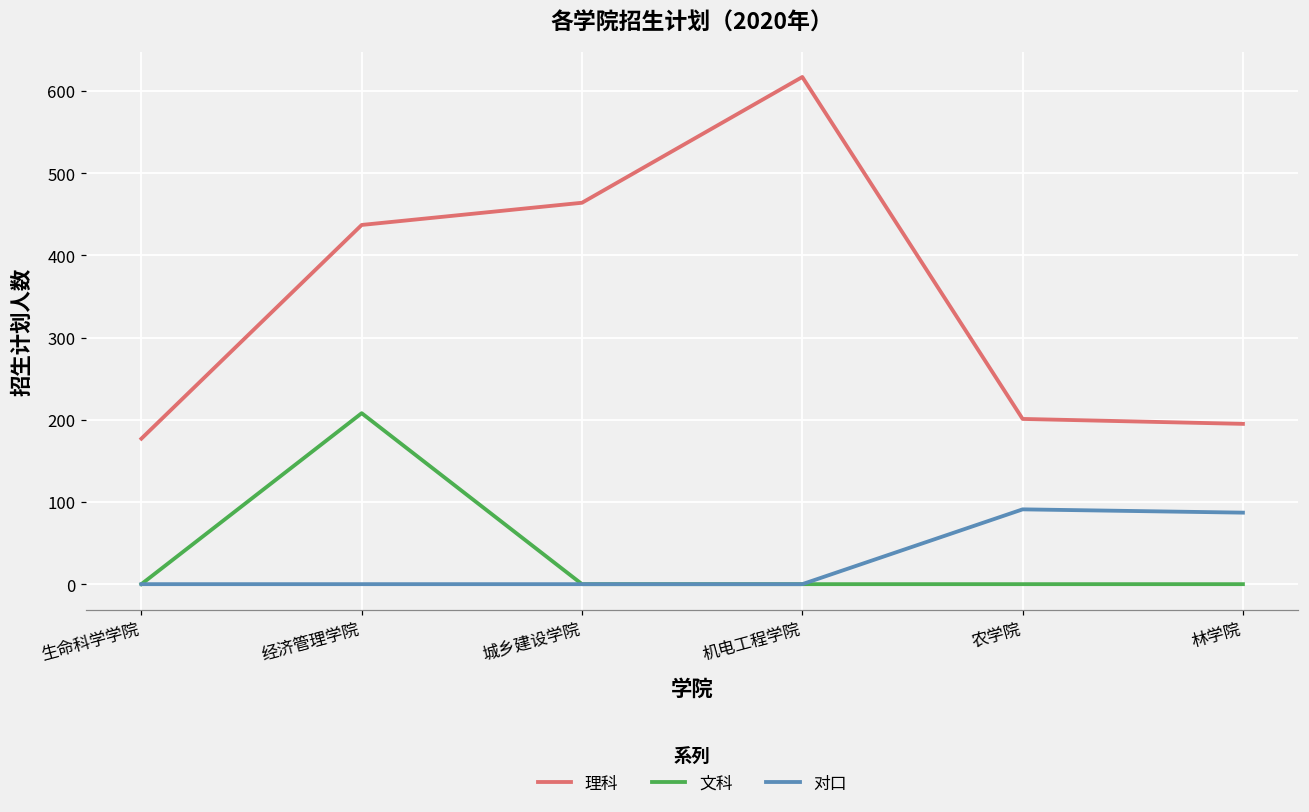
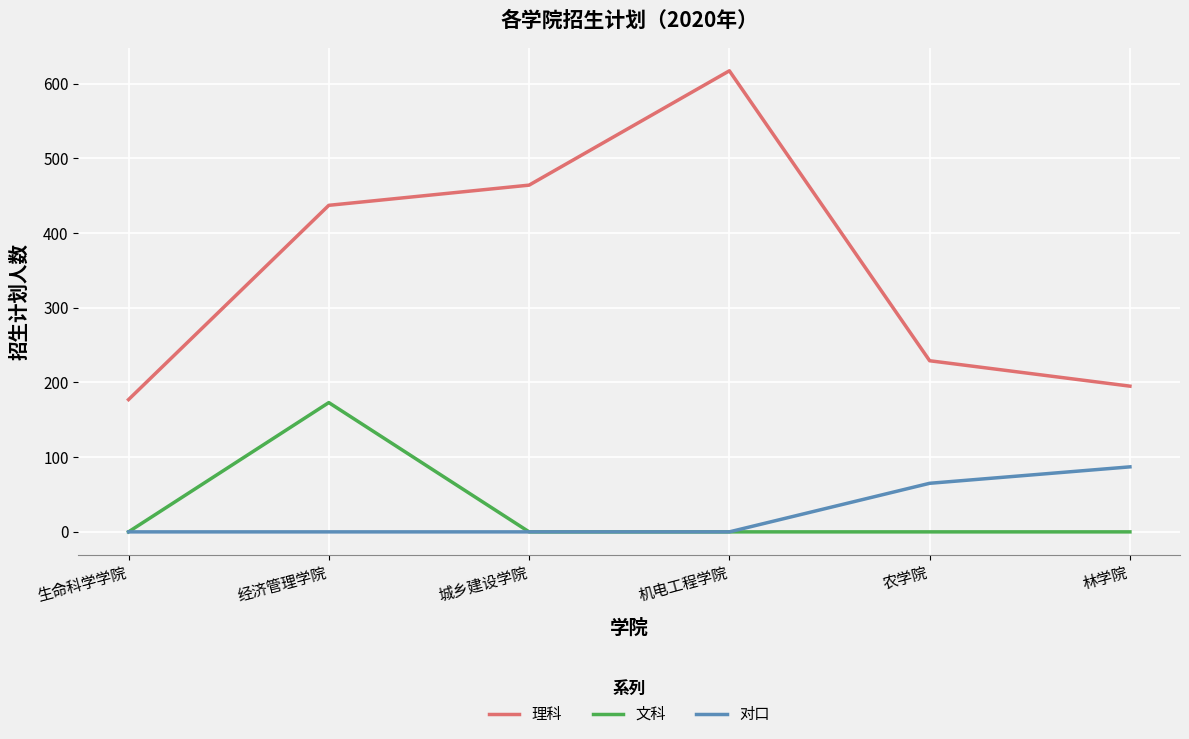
  {
    "理科": {
      "生命科学学院": 180,
      "经济管理学院": 440,
      "城乡建设学院": 460,
      "机电工程学院": 620,
-     "农学院": 200,
+     "农学院": 230,
      "林学院": 200
    },
    "文科": {
-     "经济管理学院": 210,
+     "经济管理学院": 170,
      "农学院": 0,
      "林学院": 0
    },
    "对口": {
      "经济管理学院": 0,
-     "农学院": 90,
+     "农学院": 70,
      "林学院": 90
    }
  }
